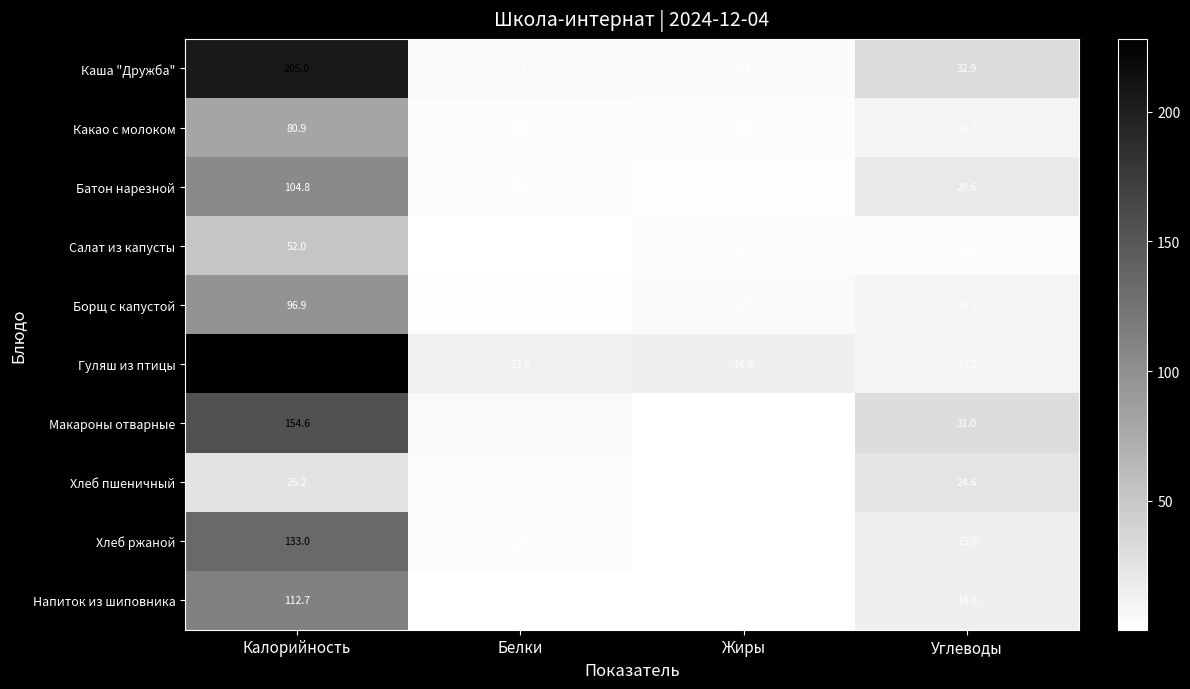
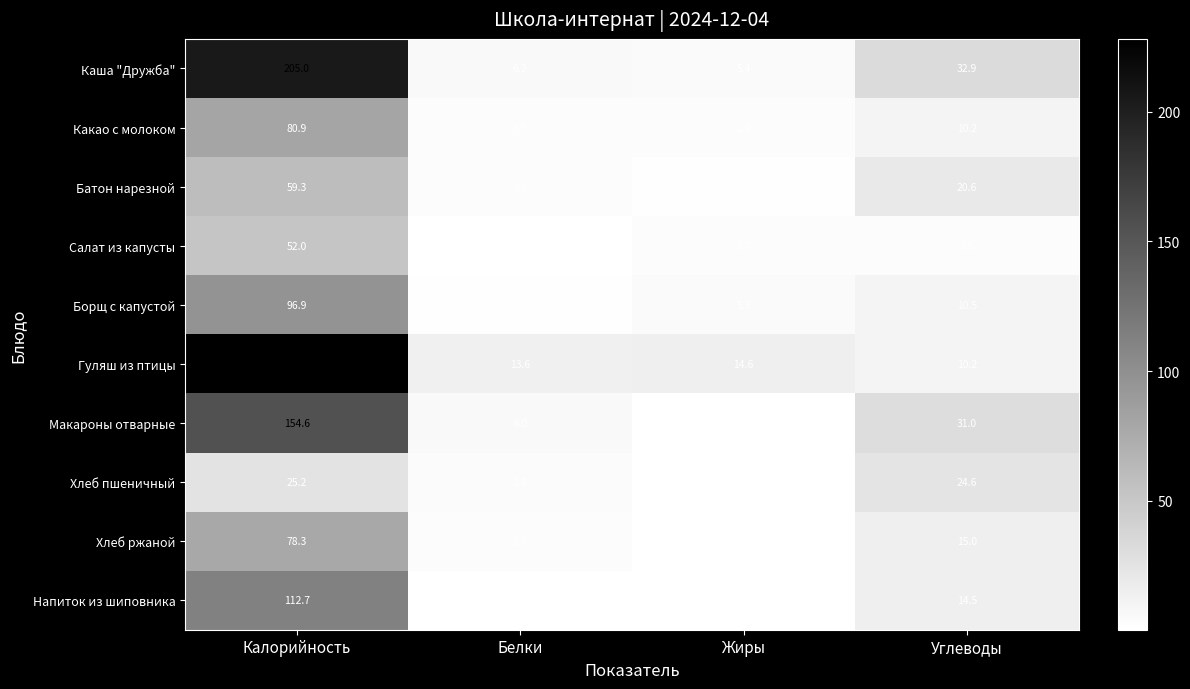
  {
    "Какао с молоком": {
      "Калорийность": 80.9
    },
    "Батон нарезной": {
-     "Калорийность": 104.8
+     "Калорийность": 59.3
    },
    "Салат из капусты": {
      "Калорийность": 52.0
    },
    "Борщ с капустой": {
      "Калорийность": 96.9
    },
    "Макароны отварные": {
      "Калорийность": 154.6
    },
    "Хлеб ржаной": {
-     "Калорийность": 133.0
+     "Калорийность": 78.3
    },
    "Напиток из шиповника": {
      "Калорийность": 112.7
    }
  }
